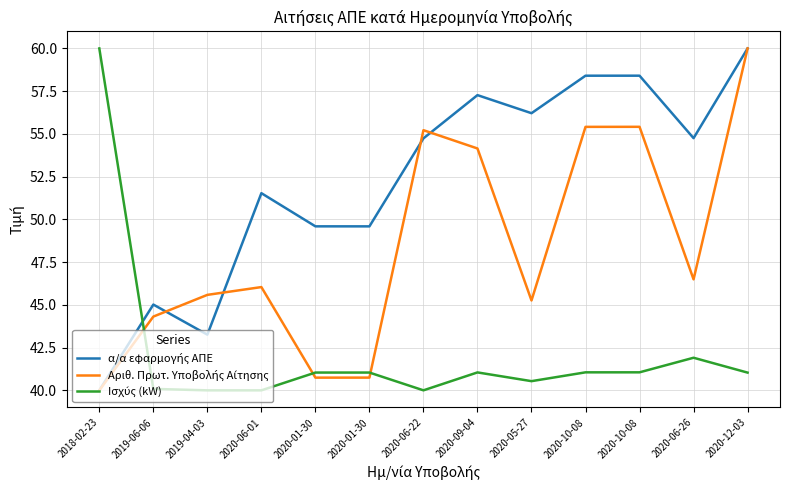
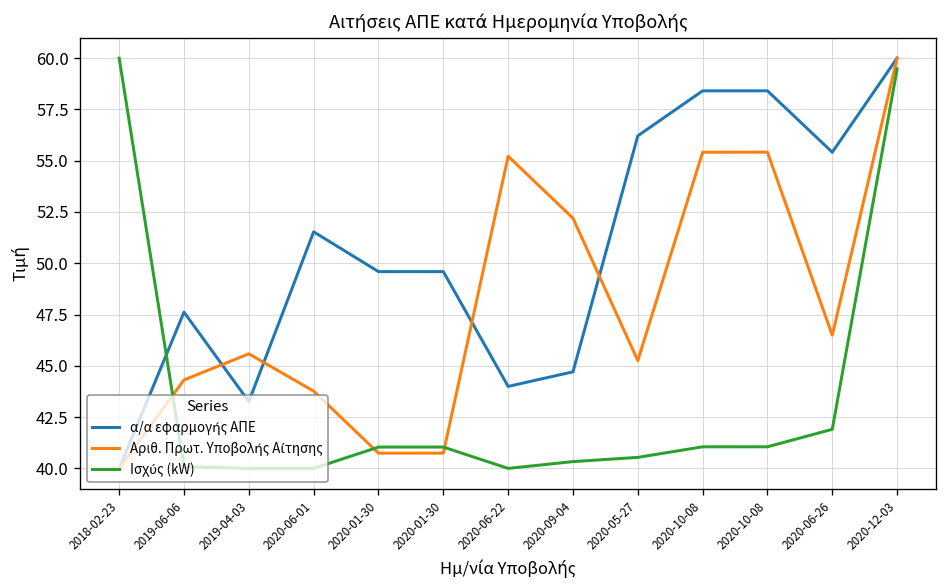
  {
    "α/α εφαρμογής ΑΠΕ": {
-     "2019-06-06": 45.0,
+     "2019-06-06": 47.6,
      "2020-06-01": 51.5,
-     "2020-06-22": 54.7,
-     "2020-09-04": 57.3,
+     "2020-06-22": 44.0,
+     "2020-09-04": 44.7,
      "2020-05-27": 56.2,
-     "2020-06-26": 54.8
+     "2020-06-26": 55.4
    },
    "Αριθ. Πρωτ. Υποβολής Αίτησης": {
      "2019-06-06": 44.3,
      "2019-04-03": 45.6,
-     "2020-06-01": 46.0,
+     "2020-06-01": 43.8,
      "2020-06-22": 55.2,
-     "2020-09-04": 54.1,
+     "2020-09-04": 52.2,
      "2020-05-27": 45.3,
      "2020-06-26": 46.5
    },
    "Ισχύς (kW)": {
      "2018-02-23": 60.0,
      "2020-06-22": 40.0,
-     "2020-09-04": 41.0,
+     "2020-09-04": 40.3,
      "2020-05-27": 40.5,
      "2020-06-26": 41.9,
-     "2020-12-03": 41.0
+     "2020-12-03": 59.5
    }
  }
